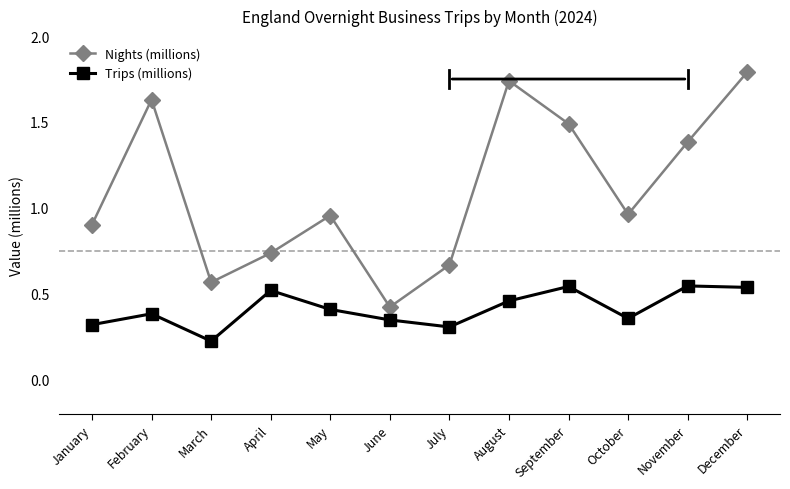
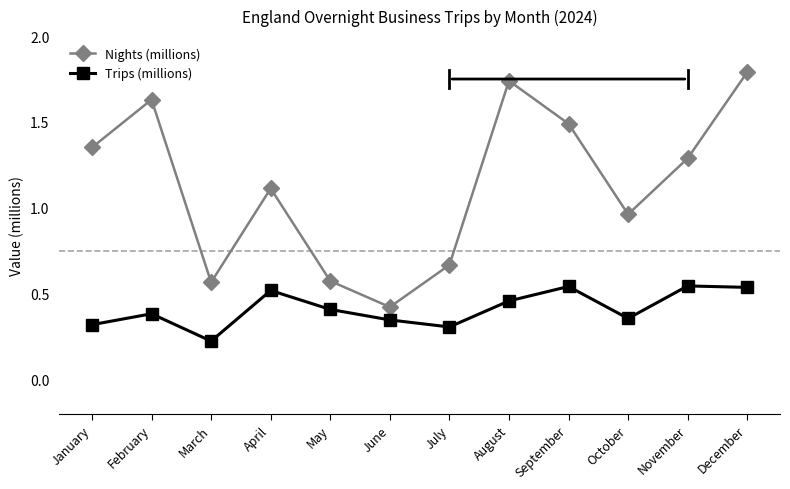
  {
    "Nights (millions)": {
-     "January": 0.90,
+     "January": 1.35,
      "February": 1.63,
      "March": 0.57,
-     "April": 0.74,
-     "May": 0.95,
+     "April": 1.11,
+     "May": 0.57,
      "June": 0.42,
      "July": 0.67,
      "August": 1.74,
      "September": 1.49,
      "October": 0.96,
-     "November": 1.38,
+     "November": 1.29,
      "December": 1.79
    }
  }
